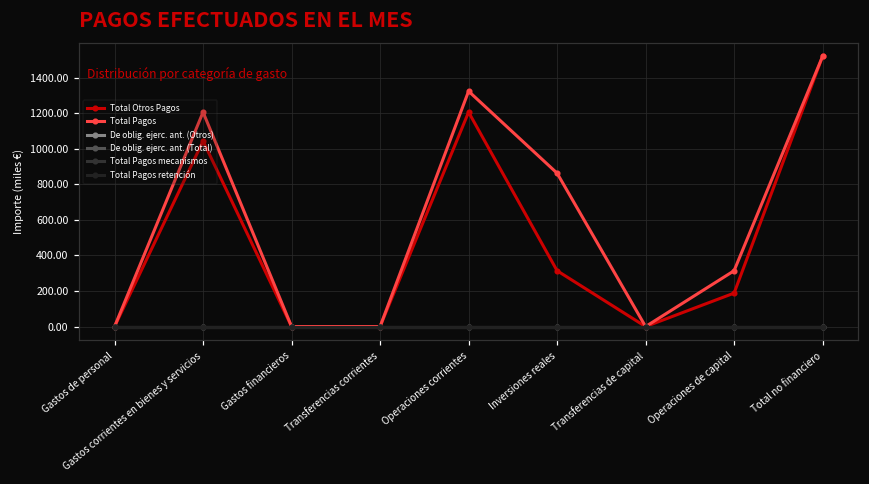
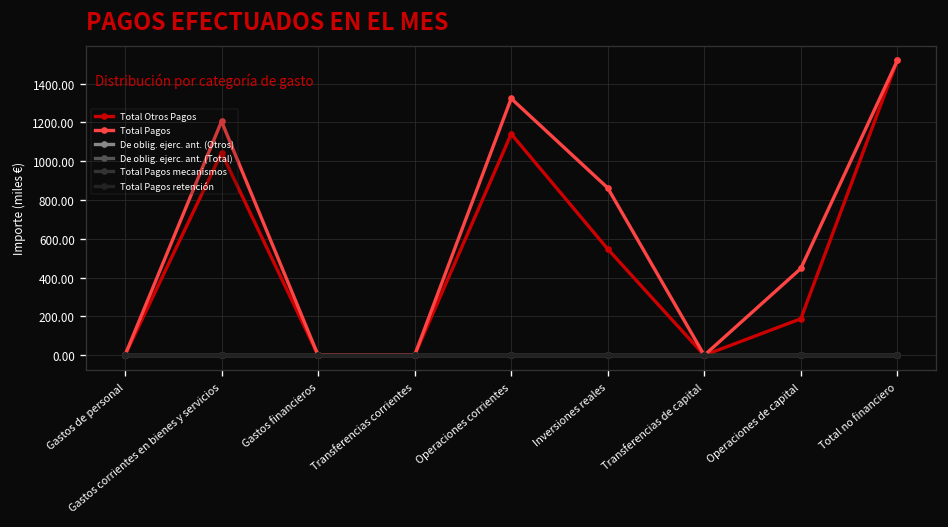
  {
    "Total Otros Pagos": {
-     "Operaciones corrientes": 1210,
-     "Inversiones reales": 310,
+     "Operaciones corrientes": 1140,
+     "Inversiones reales": 550,
      "Operaciones de capital": 190
    },
    "Total Pagos": {
      "Operaciones corrientes": 1320,
      "Inversiones reales": 860,
-     "Operaciones de capital": 310
+     "Operaciones de capital": 450
    },
    "Total Pagos retención": {
      "Gastos corrientes en bienes y servicios": 0,
      "Operaciones corrientes": 0,
      "Inversiones reales": 0,
      "Operaciones de capital": 0,
      "Total no financiero": 0
    }
  }
